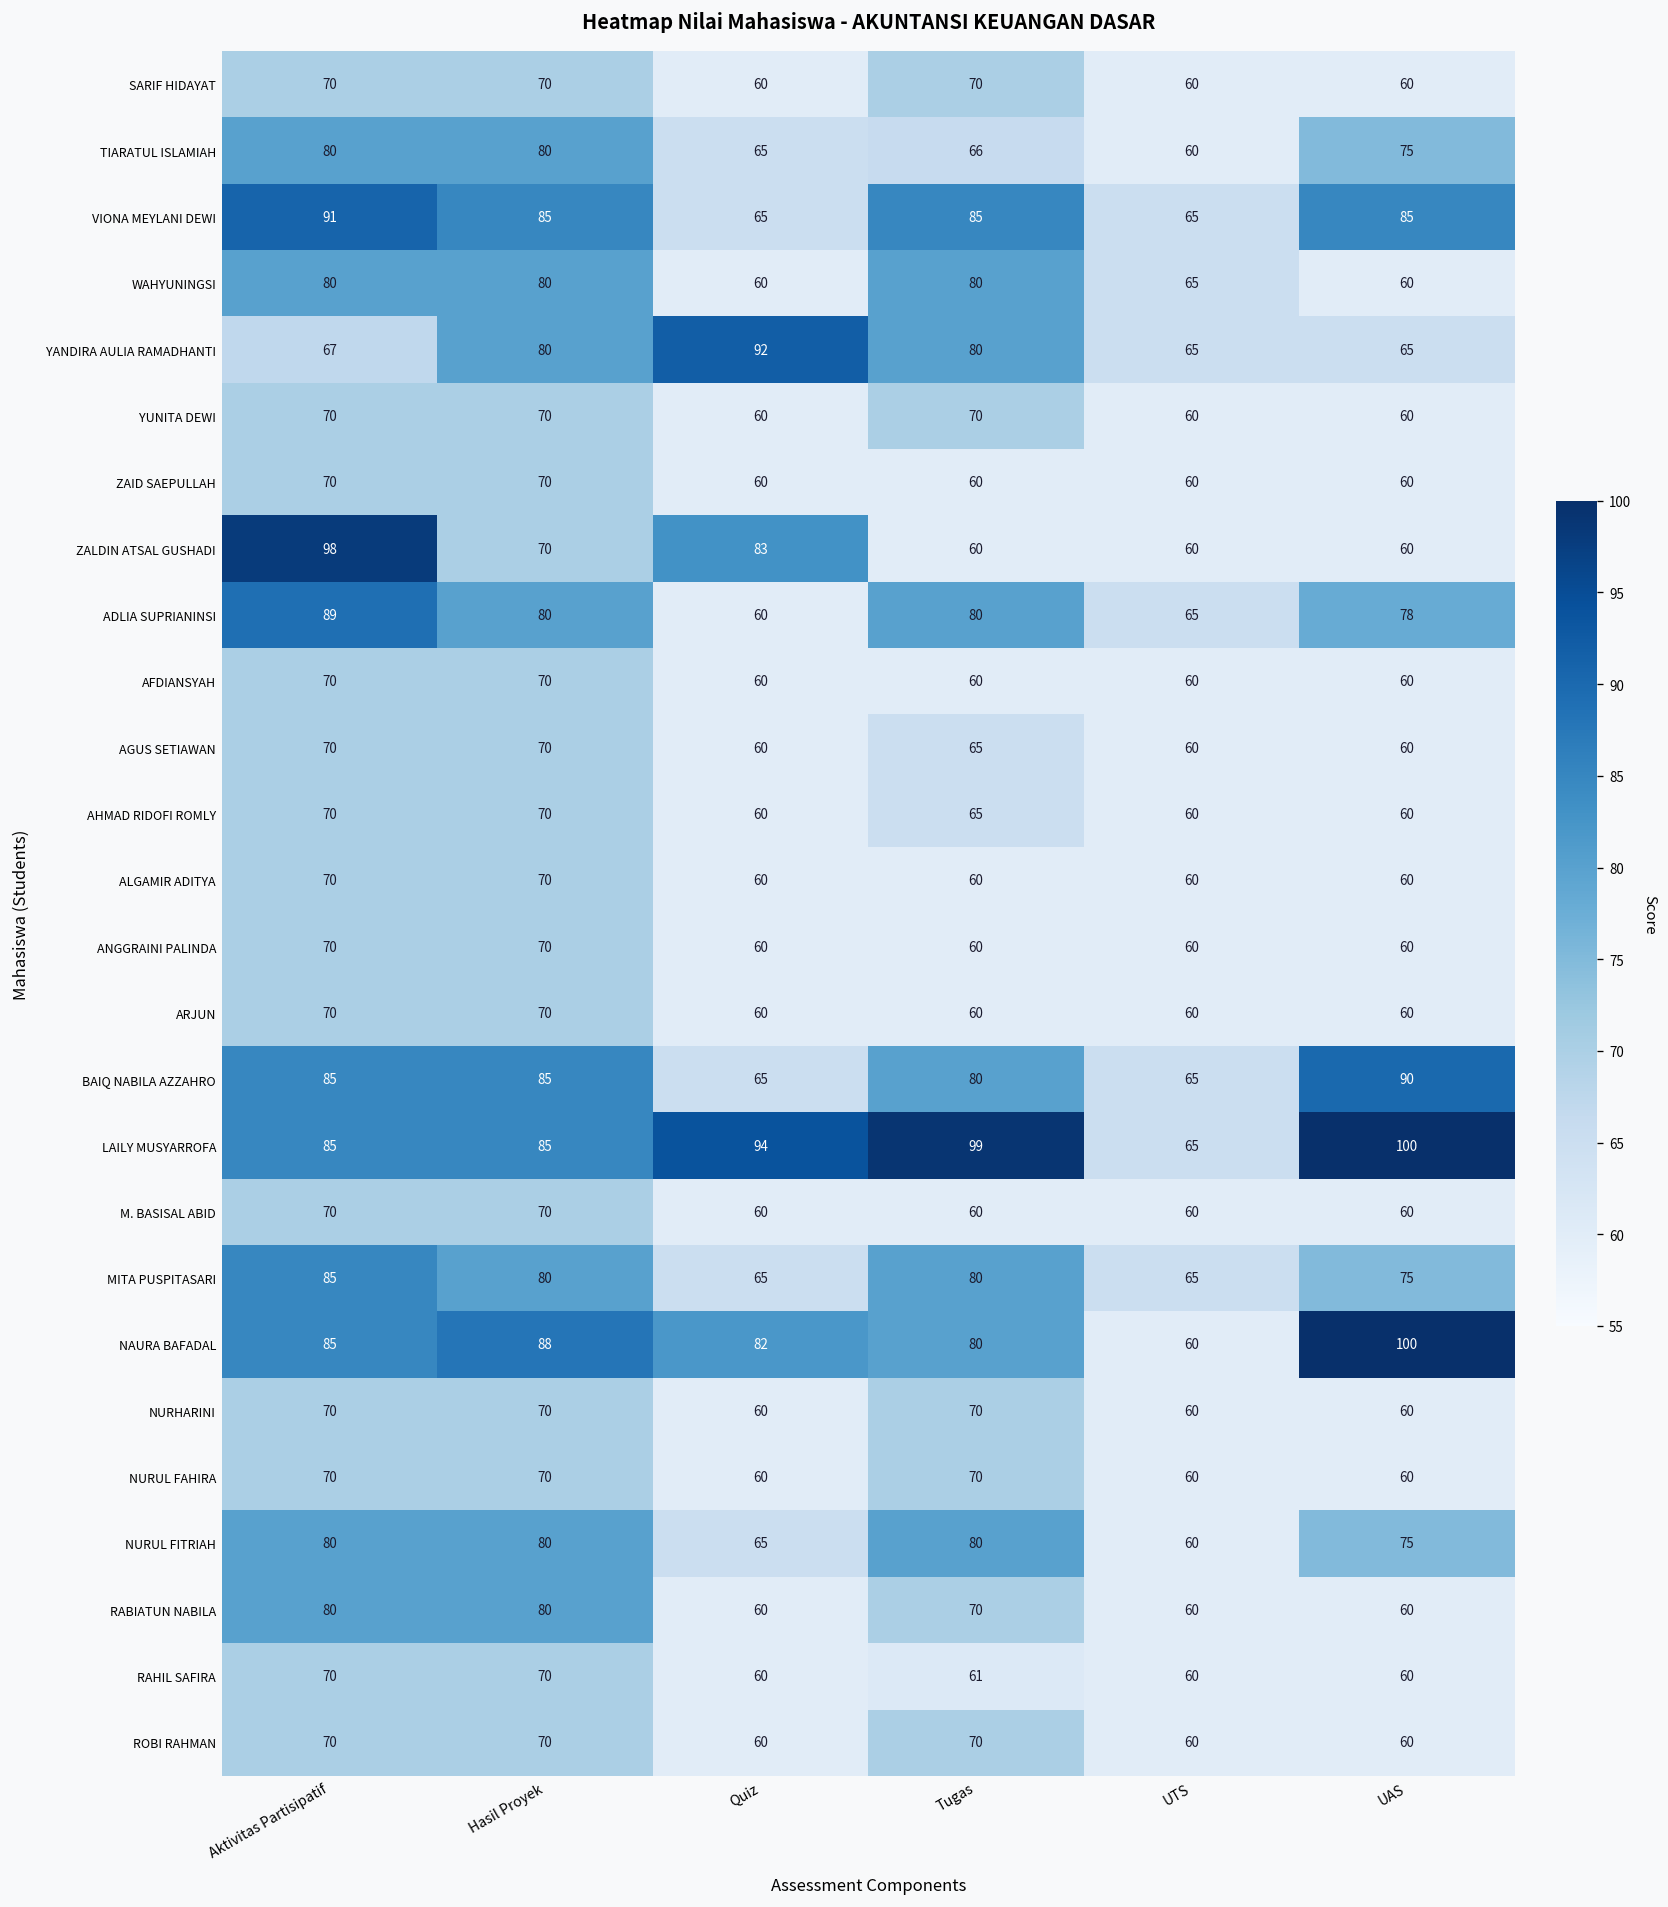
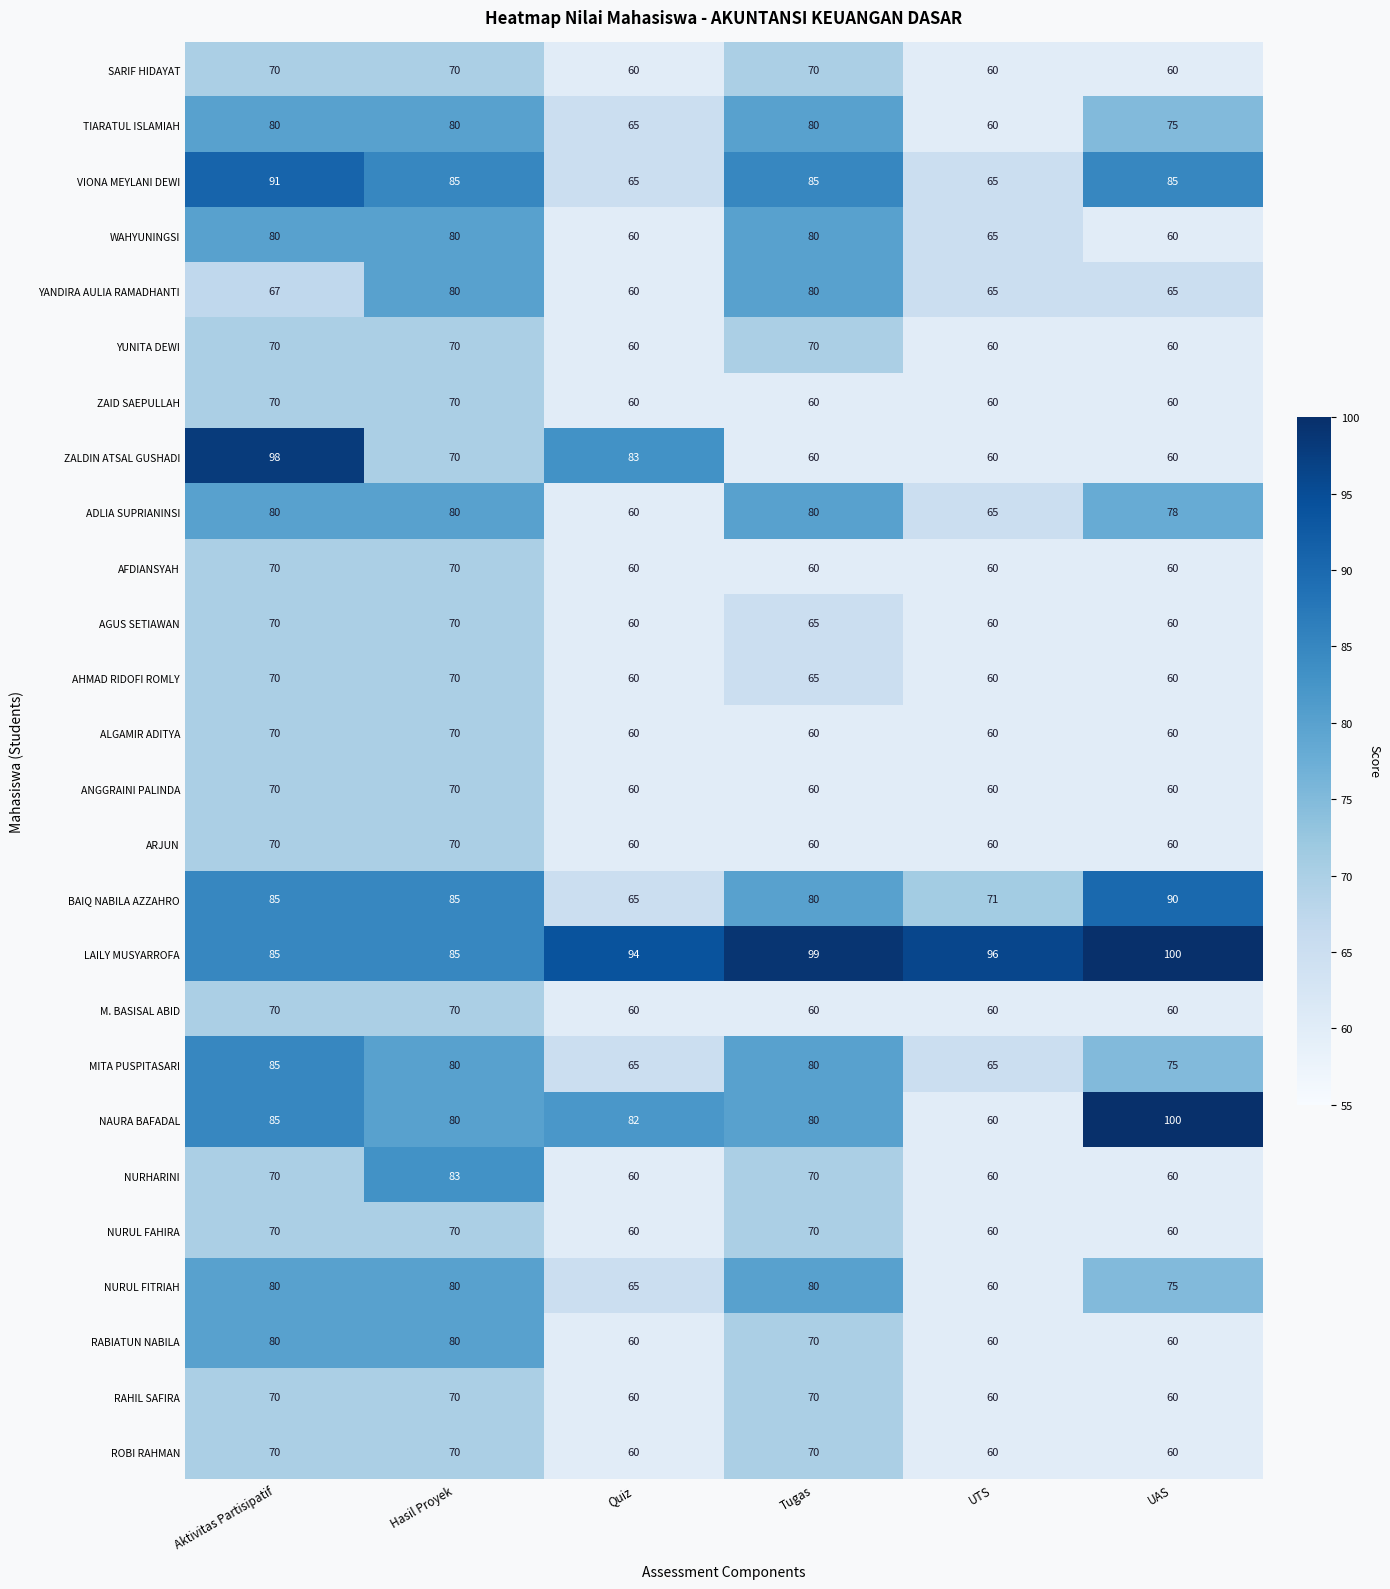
  {
    "SARIF HIDAYAT": {
      "Aktivitas Partisipatif": 70,
      "Hasil Proyek": 70,
      "Quiz": 60,
      "Tugas": 70,
      "UTS": 60,
      "UAS": 60
    },
    "TIARATUL ISLAMIAH": {
      "Aktivitas Partisipatif": 80,
      "Hasil Proyek": 80,
      "Quiz": 65,
-     "Tugas": 66,
+     "Tugas": 80,
      "UTS": 60,
      "UAS": 75
    },
    "VIONA MEYLANI DEWI": {
      "Aktivitas Partisipatif": 91,
      "Hasil Proyek": 85,
      "Quiz": 65,
      "Tugas": 85,
      "UTS": 65,
      "UAS": 85
    },
    "WAHYUNINGSI": {
      "Aktivitas Partisipatif": 80,
      "Hasil Proyek": 80,
      "Quiz": 60,
      "Tugas": 80,
      "UTS": 65,
      "UAS": 60
    },
    "YANDIRA AULIA RAMADHANTI": {
      "Aktivitas Partisipatif": 67,
      "Hasil Proyek": 80,
-     "Quiz": 92,
+     "Quiz": 60,
      "Tugas": 80,
      "UTS": 65,
      "UAS": 65
    },
    "YUNITA DEWI": {
      "Aktivitas Partisipatif": 70,
      "Hasil Proyek": 70,
      "Quiz": 60,
      "Tugas": 70,
      "UTS": 60,
      "UAS": 60
    },
    "ZAID SAEPULLAH": {
      "Aktivitas Partisipatif": 70,
      "Hasil Proyek": 70,
      "Quiz": 60,
      "Tugas": 60,
      "UTS": 60,
      "UAS": 60
    },
    "ZALDIN ATSAL GUSHADI": {
      "Aktivitas Partisipatif": 98,
      "Hasil Proyek": 70,
      "Quiz": 83,
      "Tugas": 60,
      "UTS": 60,
      "UAS": 60
    },
    "ADLIA SUPRIANINSI": {
-     "Aktivitas Partisipatif": 89,
+     "Aktivitas Partisipatif": 80,
      "Hasil Proyek": 80,
      "Quiz": 60,
      "Tugas": 80,
      "UTS": 65,
      "UAS": 78
    },
    "AFDIANSYAH": {
      "Aktivitas Partisipatif": 70,
      "Hasil Proyek": 70,
      "Quiz": 60,
      "Tugas": 60,
      "UTS": 60,
      "UAS": 60
    },
    "AGUS SETIAWAN": {
      "Aktivitas Partisipatif": 70,
      "Hasil Proyek": 70,
      "Quiz": 60,
      "Tugas": 65,
      "UTS": 60,
      "UAS": 60
    },
    "AHMAD RIDOFI ROMLY": {
      "Aktivitas Partisipatif": 70,
      "Hasil Proyek": 70,
      "Quiz": 60,
      "Tugas": 65,
      "UTS": 60,
      "UAS": 60
    },
    "ALGAMIR ADITYA": {
      "Aktivitas Partisipatif": 70,
      "Hasil Proyek": 70,
      "Quiz": 60,
      "Tugas": 60,
      "UTS": 60,
      "UAS": 60
    },
    "ANGGRAINI PALINDA": {
      "Aktivitas Partisipatif": 70,
      "Hasil Proyek": 70,
      "Quiz": 60,
      "Tugas": 60,
      "UTS": 60,
      "UAS": 60
    },
    "ARJUN": {
      "Aktivitas Partisipatif": 70,
      "Hasil Proyek": 70,
      "Quiz": 60,
      "Tugas": 60,
      "UTS": 60,
      "UAS": 60
    },
    "BAIQ NABILA AZZAHRO": {
      "Aktivitas Partisipatif": 85,
      "Hasil Proyek": 85,
      "Quiz": 65,
      "Tugas": 80,
-     "UTS": 65,
+     "UTS": 71,
      "UAS": 90
    },
    "LAILY MUSYARROFA": {
      "Aktivitas Partisipatif": 85,
      "Hasil Proyek": 85,
      "Quiz": 94,
      "Tugas": 99,
-     "UTS": 65,
+     "UTS": 96,
      "UAS": 100
    },
    "M. BASISAL ABID": {
      "Aktivitas Partisipatif": 70,
      "Hasil Proyek": 70,
      "Quiz": 60,
      "Tugas": 60,
      "UTS": 60,
      "UAS": 60
    },
    "MITA PUSPITASARI": {
      "Aktivitas Partisipatif": 85,
      "Hasil Proyek": 80,
      "Quiz": 65,
      "Tugas": 80,
      "UTS": 65,
      "UAS": 75
    },
    "NAURA BAFADAL": {
      "Aktivitas Partisipatif": 85,
-     "Hasil Proyek": 88,
+     "Hasil Proyek": 80,
      "Quiz": 82,
      "Tugas": 80,
      "UTS": 60,
      "UAS": 100
    },
    "NURHARINI": {
      "Aktivitas Partisipatif": 70,
-     "Hasil Proyek": 70,
+     "Hasil Proyek": 83,
      "Quiz": 60,
      "Tugas": 70,
      "UTS": 60,
      "UAS": 60
    },
    "NURUL FAHIRA": {
      "Aktivitas Partisipatif": 70,
      "Hasil Proyek": 70,
      "Quiz": 60,
      "Tugas": 70,
      "UTS": 60,
      "UAS": 60
    },
    "NURUL FITRIAH": {
      "Aktivitas Partisipatif": 80,
      "Hasil Proyek": 80,
      "Quiz": 65,
      "Tugas": 80,
      "UTS": 60,
      "UAS": 75
    },
    "RABIATUN NABILA": {
      "Aktivitas Partisipatif": 80,
      "Hasil Proyek": 80,
      "Quiz": 60,
      "Tugas": 70,
      "UTS": 60,
      "UAS": 60
    },
    "RAHIL SAFIRA": {
      "Aktivitas Partisipatif": 70,
      "Hasil Proyek": 70,
      "Quiz": 60,
-     "Tugas": 61,
+     "Tugas": 70,
      "UTS": 60,
      "UAS": 60
    },
    "ROBI RAHMAN": {
      "Aktivitas Partisipatif": 70,
      "Hasil Proyek": 70,
      "Quiz": 60,
      "Tugas": 70,
      "UTS": 60,
      "UAS": 60
    }
  }
